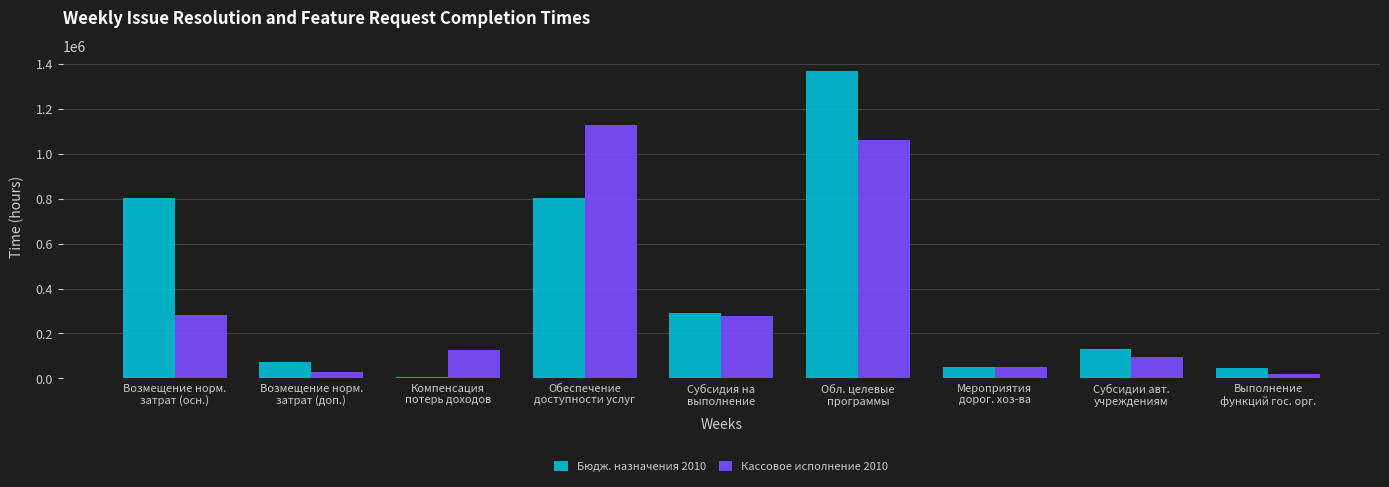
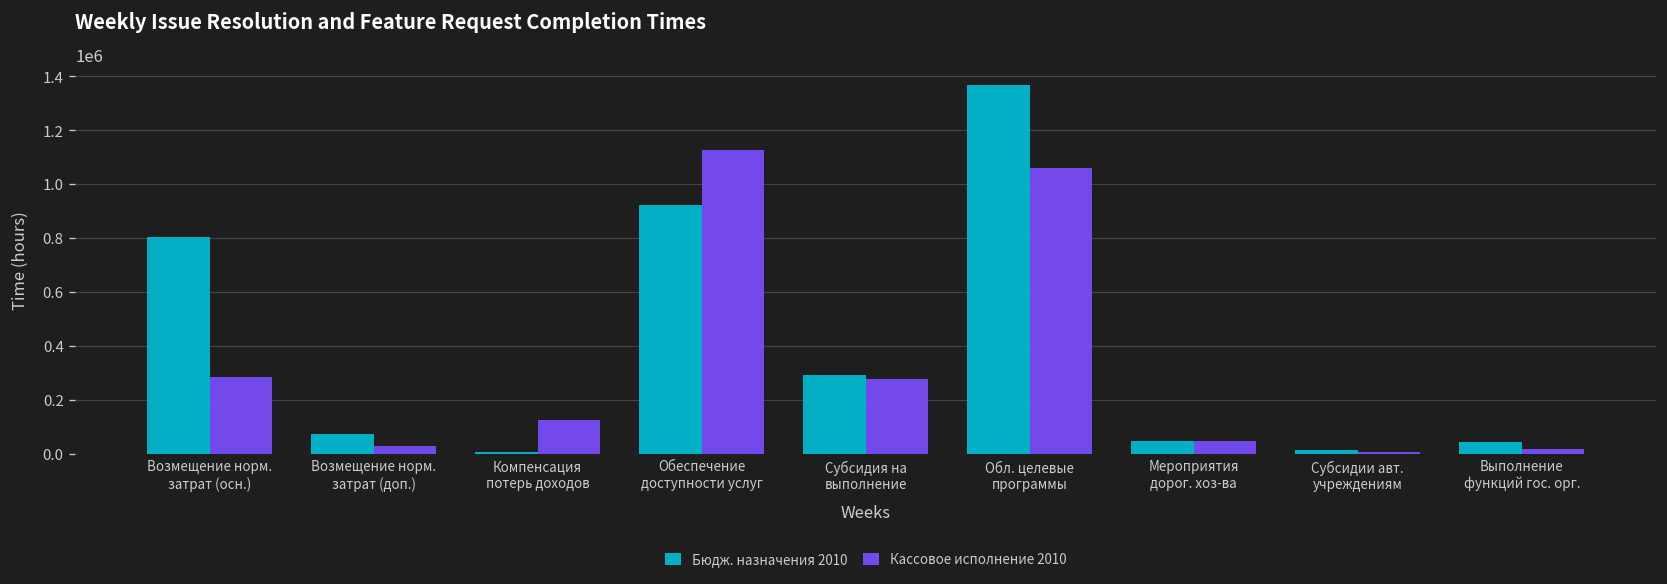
  {
    "Бюдж. назначения 2010": {
      "Возмещение норм. затрат (осн.)": 800000,
      "Возмещение норм. затрат (доп.)": 70000,
-     "Обеспечение доступности услуг": 800000,
+     "Обеспечение доступности услуг": 920000,
      "Субсидия на выполнение": 290000,
      "Обл. целевые программы": 1370000,
      "Мероприятия дорог. хоз-ва": 50000,
-     "Субсидии авт. учреждениям": 130000,
+     "Субсидии авт. учреждениям": 10000,
      "Выполнение функций гос. орг.": 40000
    },
    "Кассовое исполнение 2010": {
      "Возмещение норм. затрат (осн.)": 280000,
      "Возмещение норм. затрат (доп.)": 30000,
      "Компенсация потерь доходов": 130000,
      "Обеспечение доступности услуг": 1130000,
      "Субсидия на выполнение": 280000,
      "Обл. целевые программы": 1060000,
      "Мероприятия дорог. хоз-ва": 50000,
-     "Субсидии авт. учреждениям": 90000,
+     "Субсидии авт. учреждениям": 10000,
      "Выполнение функций гос. орг.": 20000
    }
  }
